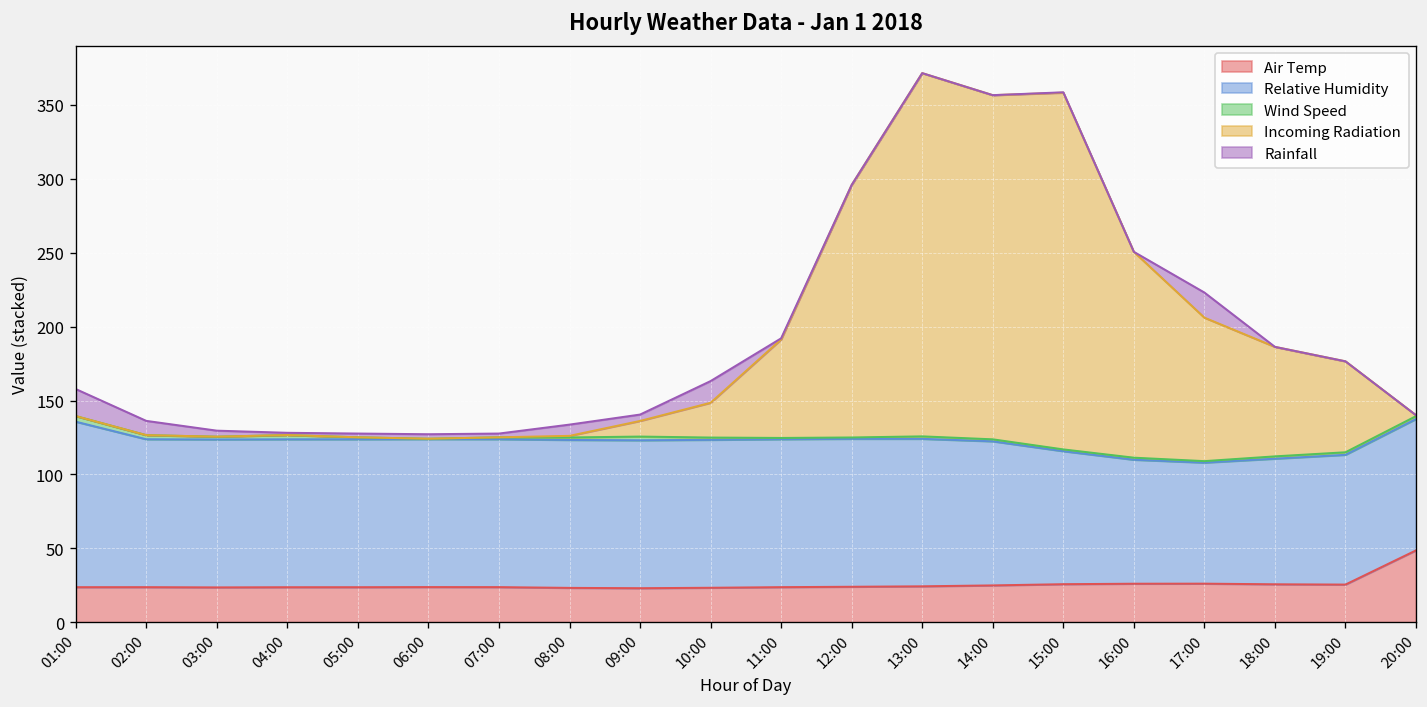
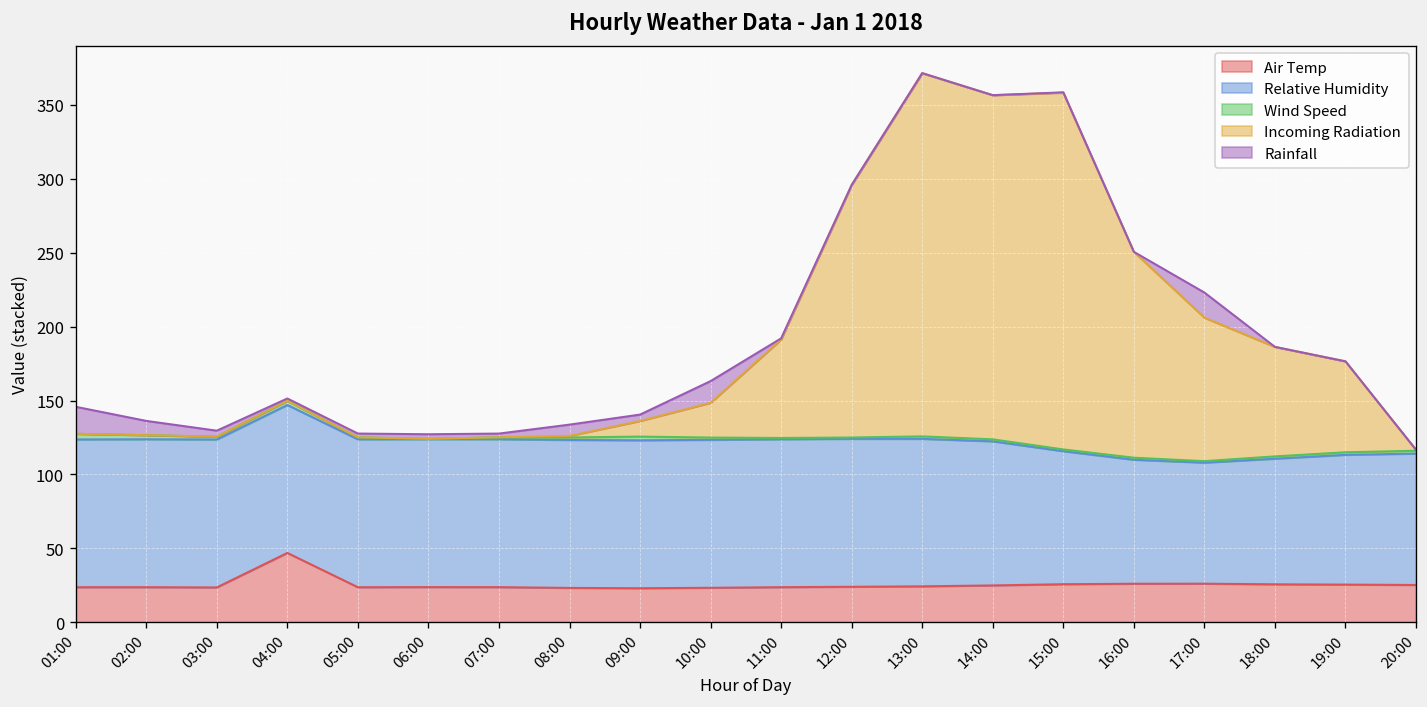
  {
    "Air Temp": {
      "01:00": 24,
      "02:00": 24,
      "03:00": 24,
-     "04:00": 24,
+     "04:00": 47,
      "05:00": 24,
      "06:00": 24,
      "07:00": 24,
      "08:00": 23,
      "09:00": 23,
      "10:00": 23,
      "11:00": 24,
      "12:00": 24,
      "13:00": 24,
      "14:00": 25,
      "15:00": 26,
      "16:00": 26,
      "17:00": 26,
      "18:00": 26,
      "19:00": 25,
-     "20:00": 49
+     "20:00": 25
    },
    "Relative Humidity": {
-     "01:00": 112,
+     "01:00": 100,
      "02:00": 100,
      "04:00": 100,
      "09:00": 100
    },
    "Wind Speed": {
      "09:00": 3
    },
    "Incoming Radiation": {
      "09:00": 11,
      "10:00": 24,
      "17:00": 97
    },
    "Rainfall": {
      "01:00": 18,
      "02:00": 10,
      "03:00": 4,
      "05:00": 3,
      "06:00": 3,
      "07:00": 3,
      "08:00": 8,
      "09:00": 4,
      "10:00": 15,
      "17:00": 17
    }
  }
